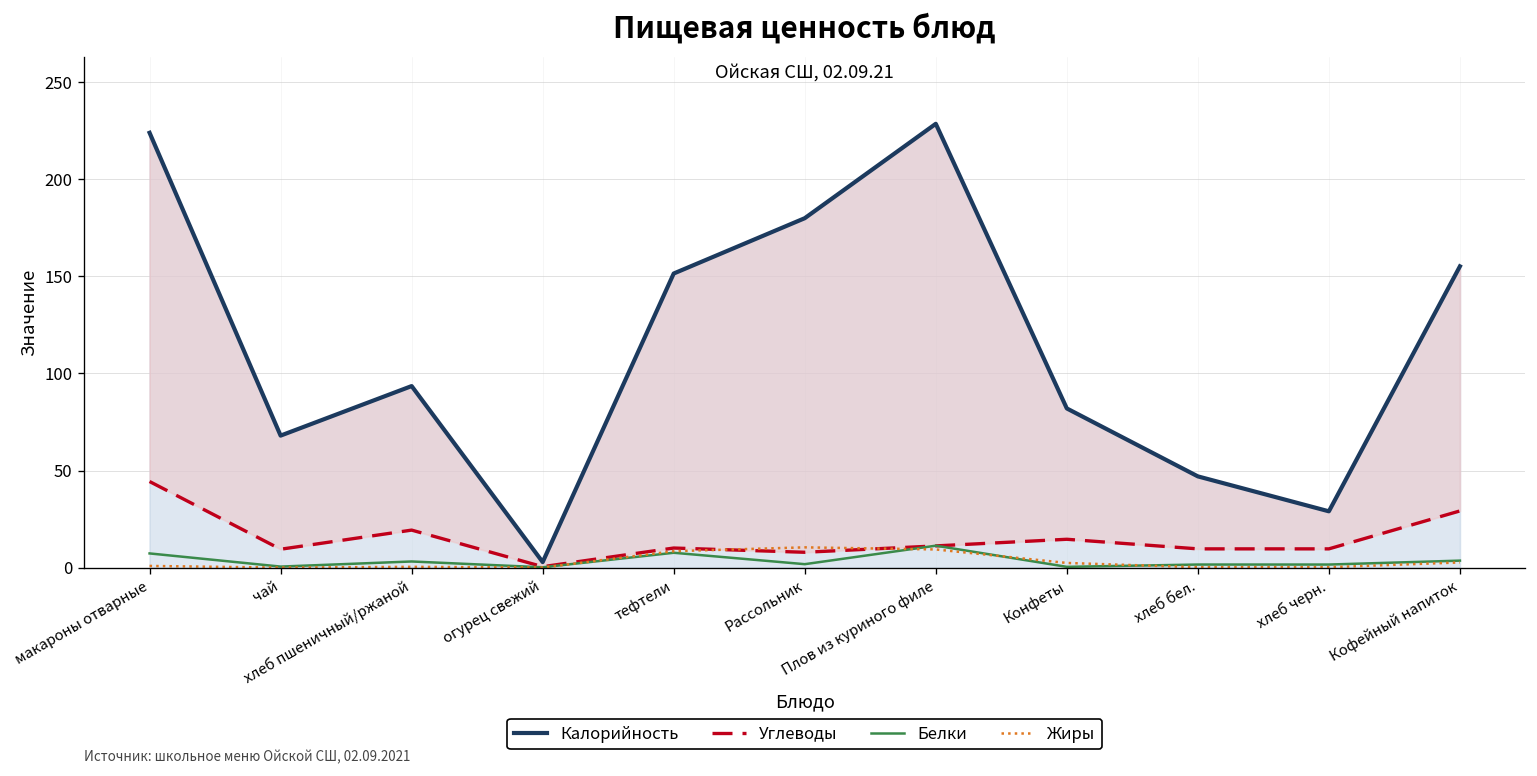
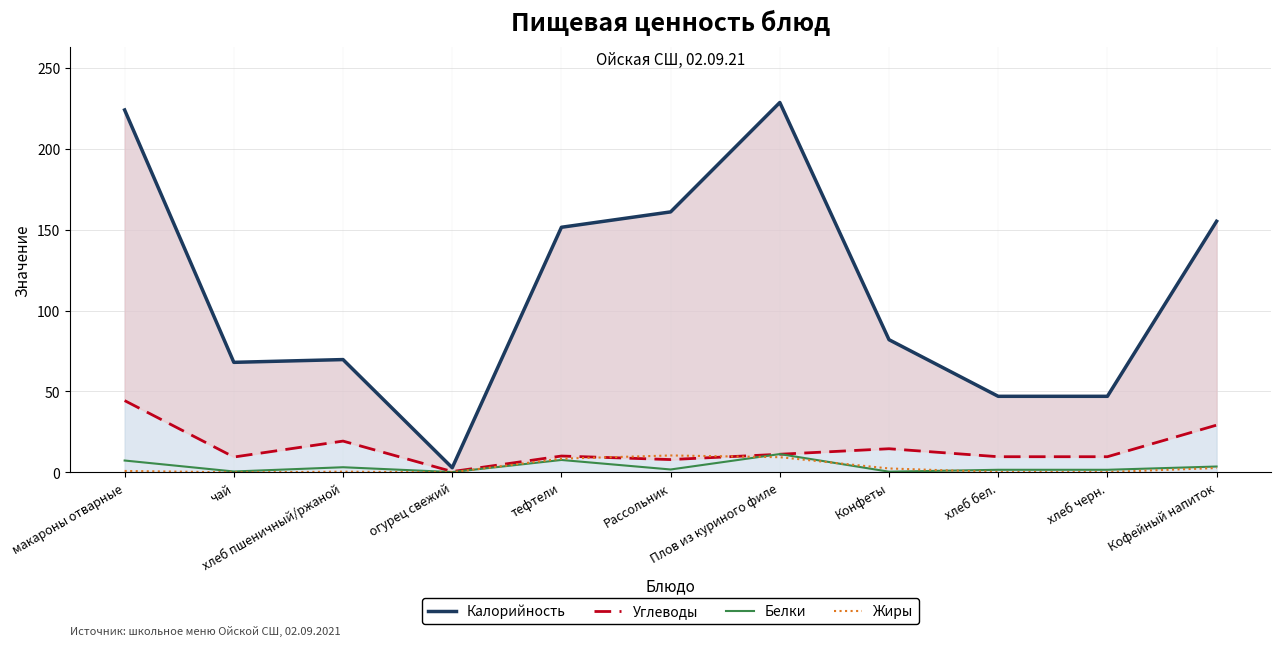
  {
    "Калорийность": {
      "макароны отварные": 224,
      "чай": 68,
-     "хлеб пшеничный/ржаной": 94,
+     "хлеб пшеничный/ржаной": 70,
      "огурец свежий": 3,
      "тефтели": 152,
-     "Рассольник": 180,
+     "Рассольник": 161,
      "Плов из куриного филе": 229,
      "Конфеты": 82,
      "хлеб бел.": 47,
-     "хлеб черн.": 29,
+     "хлеб черн.": 47,
      "Кофейный напиток": 155
    },
    "Углеводы": {
      "макароны отварные": 44,
      "чай": 9,
      "хлеб пшеничный/ржаной": 19,
      "тефтели": 10,
      "Рассольник": 8,
      "Конфеты": 15,
      "хлеб бел.": 10,
      "хлеб черн.": 10,
      "Кофейный напиток": 29
    },
    "Белки": {
      "макароны отварные": 7,
      "хлеб пшеничный/ржаной": 3,
      "Рассольник": 2,
      "Конфеты": 0
    },
    "Жиры": {
      "макароны отварные": 1,
      "хлеб пшеничный/ржаной": 0,
      "Рассольник": 10,
      "Плов из куриного филе": 9,
      "Конфеты": 2
    }
  }
